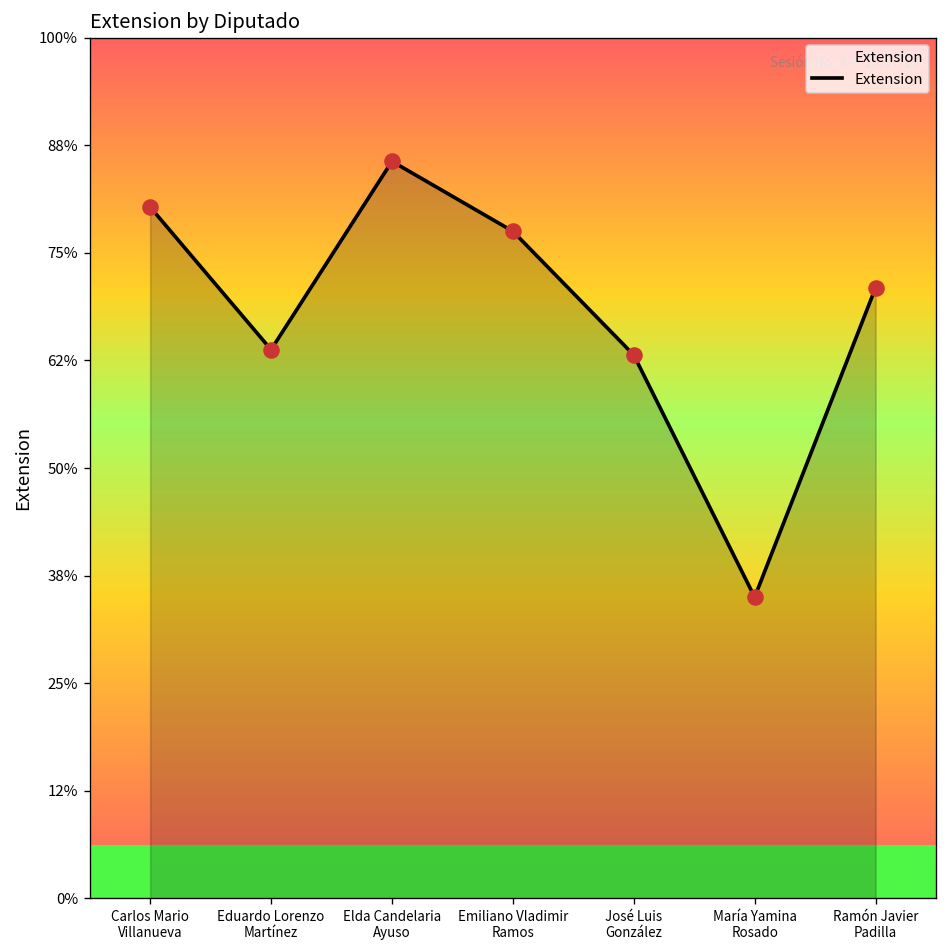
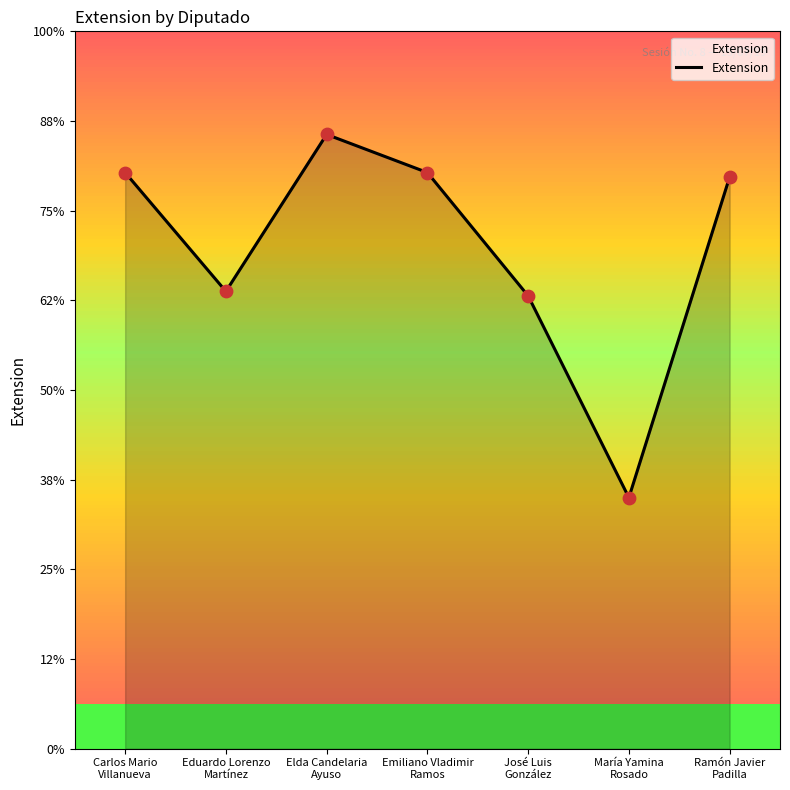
  {
    "Carlos Mario Villanueva": "80%",
    "Eduardo Lorenzo Martínez": "64%",
    "Elda Candelaria Ayuso": "86%",
-   "Emiliano Vladimir Ramos": "78%",
+   "Emiliano Vladimir Ramos": "80%",
    "José Luis González": "63%",
    "María Yamina Rosado": "35%",
-   "Ramón Javier Padilla": "71%"
+   "Ramón Javier Padilla": "80%"
  }
